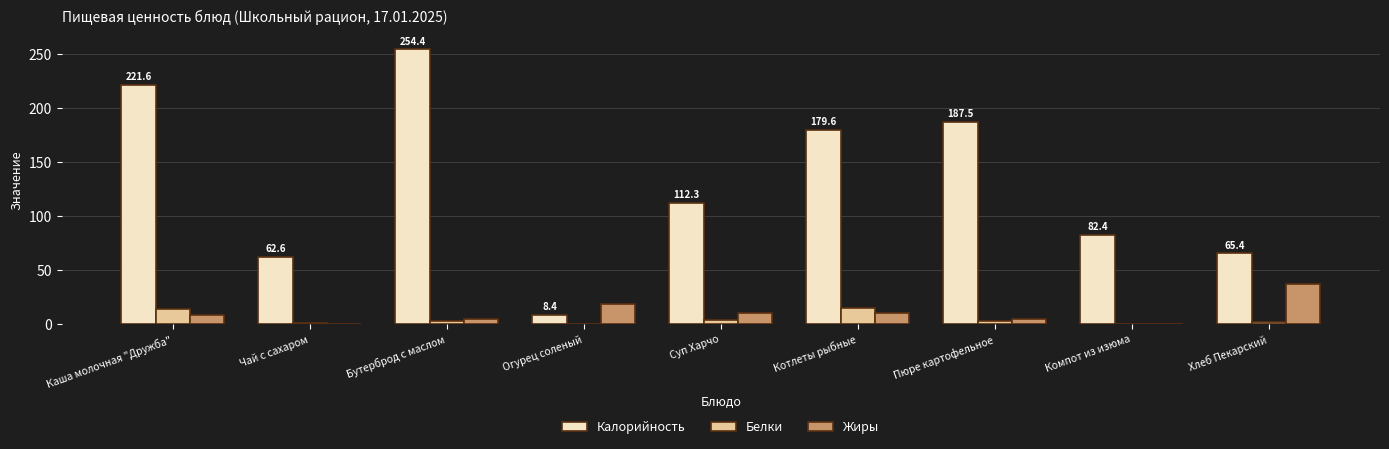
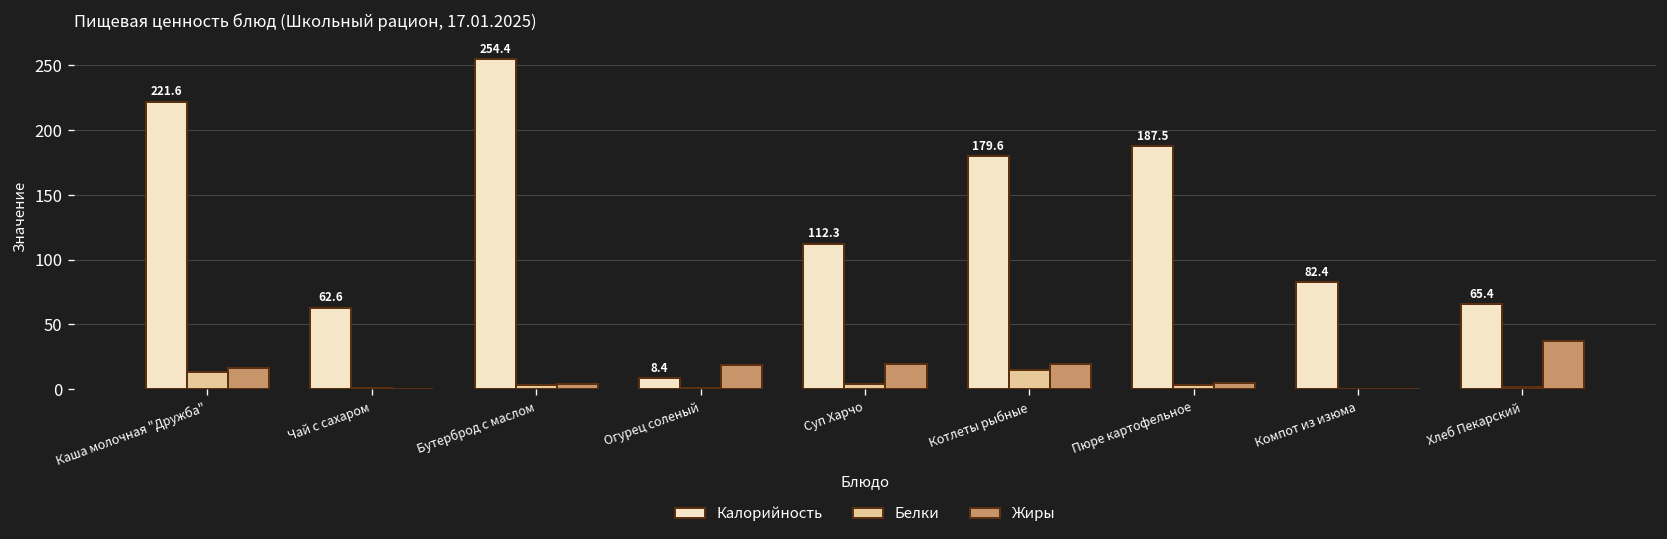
  {
    "Жиры": {
-     "Каша молочная \"Дружба\"": 8,
+     "Каша молочная \"Дружба\"": 17,
      "Чай с сахаром": 0,
      "Бутерброд с маслом": 4,
      "Огурец соленый": 19,
-     "Суп Харчо": 11,
-     "Котлеты рыбные": 11,
+     "Суп Харчо": 19,
+     "Котлеты рыбные": 20,
      "Пюре картофельное": 5,
      "Хлеб Пекарский": 38
    }
  }
